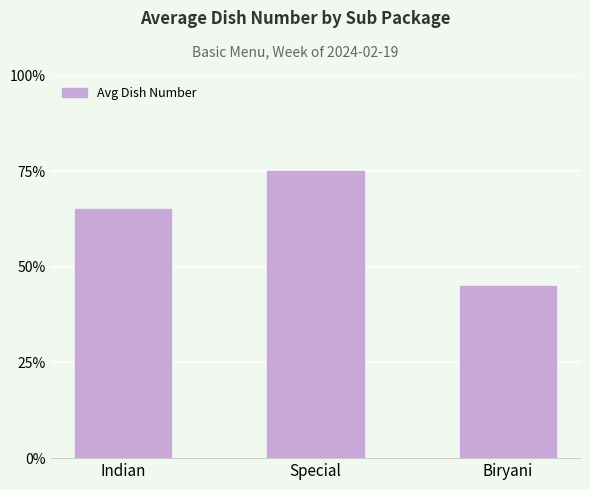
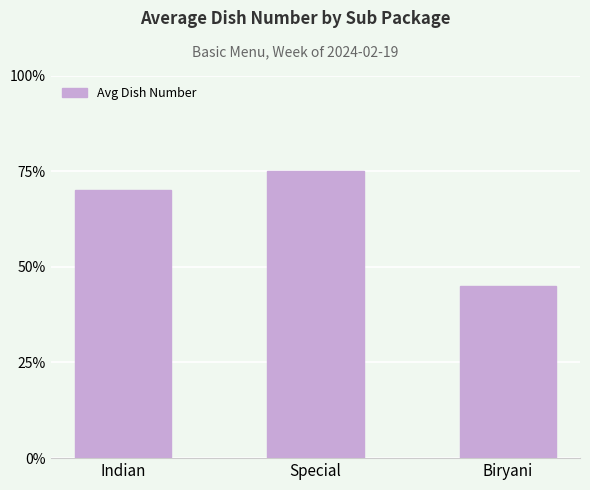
  {
-   "Indian": "65%",
+   "Indian": "70%",
    "Special": "75%",
    "Biryani": "45%"
  }
